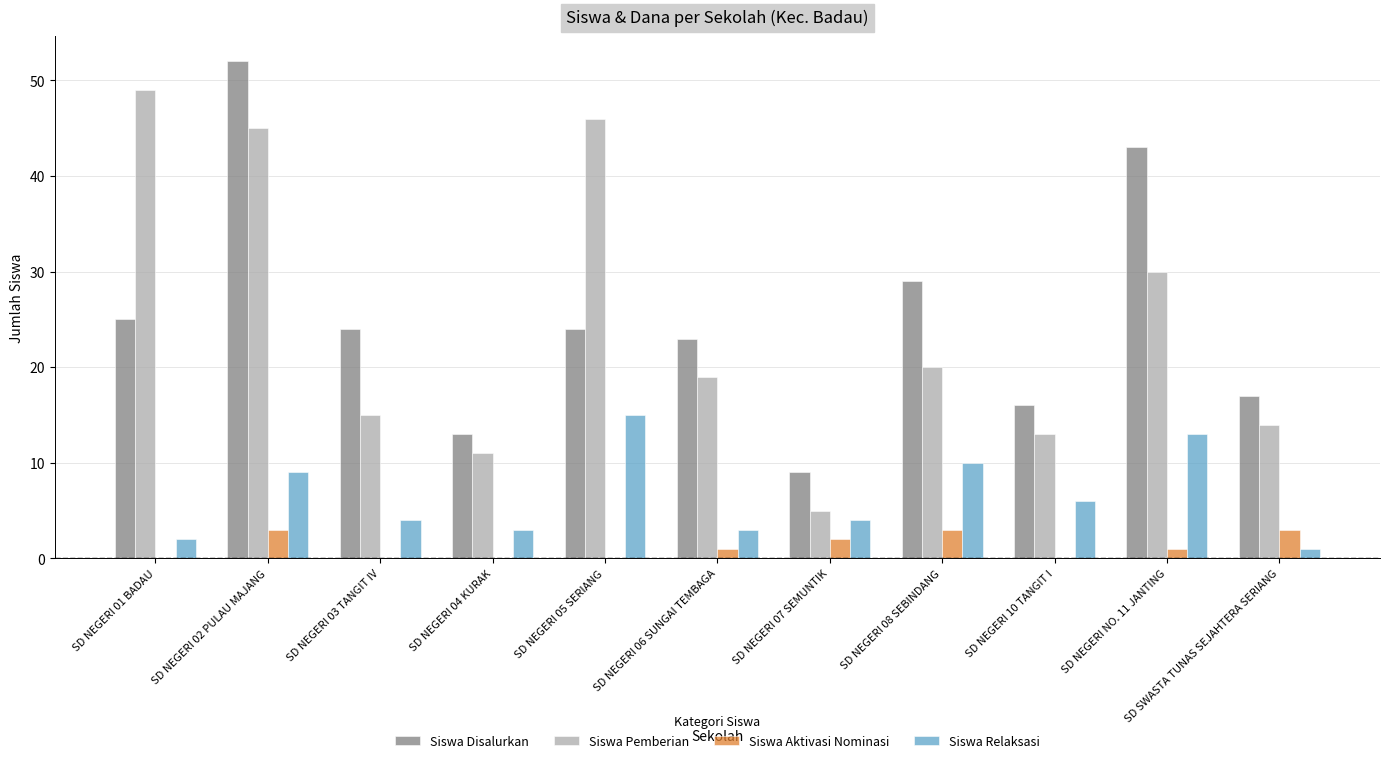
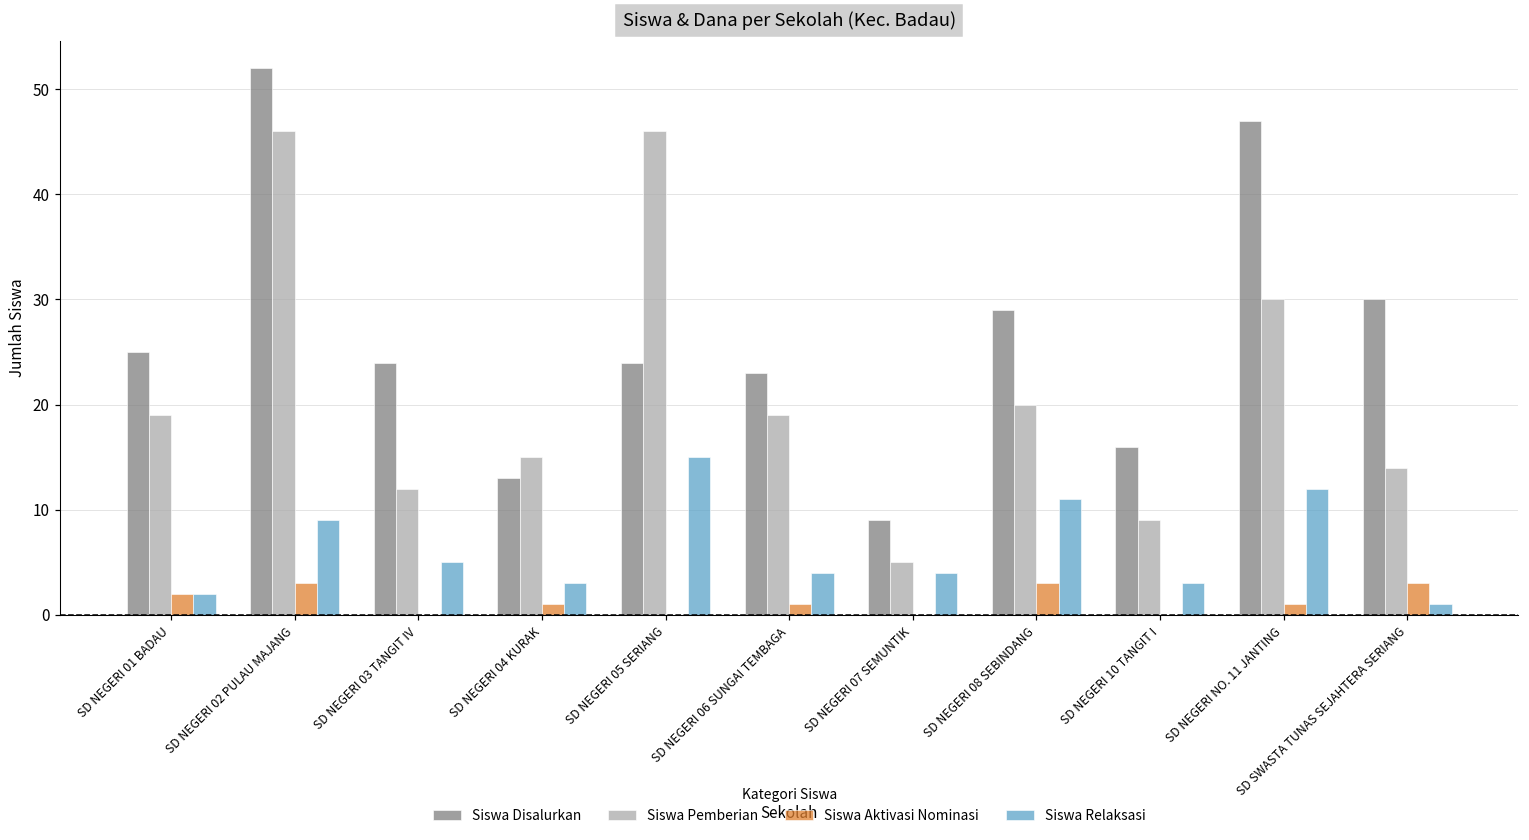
  {
    "Siswa Disalurkan": {
      "SD NEGERI 01 BADAU": 25,
      "SD NEGERI 02 PULAU MAJANG": 52,
      "SD NEGERI 03 TANGIT IV": 24,
      "SD NEGERI 04 KURAK": 13,
      "SD NEGERI 05 SERIANG": 24,
      "SD NEGERI 06 SUNGAI TEMBAGA": 23,
      "SD NEGERI 07 SEMUNTIK": 9,
      "SD NEGERI 08 SEBINDANG": 29,
      "SD NEGERI 10 TANGIT I": 16,
-     "SD NEGERI NO. 11 JANTING": 43,
-     "SD SWASTA TUNAS SEJAHTERA SERIANG": 17
+     "SD NEGERI NO. 11 JANTING": 47,
+     "SD SWASTA TUNAS SEJAHTERA SERIANG": 30
    },
    "Siswa Pemberian": {
-     "SD NEGERI 01 BADAU": 49,
-     "SD NEGERI 02 PULAU MAJANG": 45,
-     "SD NEGERI 03 TANGIT IV": 15,
-     "SD NEGERI 04 KURAK": 11,
+     "SD NEGERI 01 BADAU": 19,
+     "SD NEGERI 02 PULAU MAJANG": 46,
+     "SD NEGERI 03 TANGIT IV": 12,
+     "SD NEGERI 04 KURAK": 15,
      "SD NEGERI 05 SERIANG": 46,
      "SD NEGERI 06 SUNGAI TEMBAGA": 19,
      "SD NEGERI 07 SEMUNTIK": 5,
      "SD NEGERI 08 SEBINDANG": 20,
-     "SD NEGERI 10 TANGIT I": 13,
+     "SD NEGERI 10 TANGIT I": 9,
      "SD NEGERI NO. 11 JANTING": 30,
      "SD SWASTA TUNAS SEJAHTERA SERIANG": 14
    },
    "Siswa Aktivasi Nominasi": {
-     "SD NEGERI 01 BADAU": 0,
+     "SD NEGERI 01 BADAU": 2,
      "SD NEGERI 02 PULAU MAJANG": 3,
      "SD NEGERI 03 TANGIT IV": 0,
-     "SD NEGERI 04 KURAK": 0,
+     "SD NEGERI 04 KURAK": 1,
      "SD NEGERI 05 SERIANG": 0,
      "SD NEGERI 06 SUNGAI TEMBAGA": 1,
-     "SD NEGERI 07 SEMUNTIK": 2,
+     "SD NEGERI 07 SEMUNTIK": 0,
      "SD NEGERI 08 SEBINDANG": 3,
      "SD NEGERI 10 TANGIT I": 0,
      "SD NEGERI NO. 11 JANTING": 1,
      "SD SWASTA TUNAS SEJAHTERA SERIANG": 3
    },
    "Siswa Relaksasi": {
      "SD NEGERI 01 BADAU": 2,
      "SD NEGERI 02 PULAU MAJANG": 9,
-     "SD NEGERI 03 TANGIT IV": 4,
+     "SD NEGERI 03 TANGIT IV": 5,
      "SD NEGERI 04 KURAK": 3,
      "SD NEGERI 05 SERIANG": 15,
-     "SD NEGERI 06 SUNGAI TEMBAGA": 3,
+     "SD NEGERI 06 SUNGAI TEMBAGA": 4,
      "SD NEGERI 07 SEMUNTIK": 4,
-     "SD NEGERI 08 SEBINDANG": 10,
-     "SD NEGERI 10 TANGIT I": 6,
-     "SD NEGERI NO. 11 JANTING": 13,
+     "SD NEGERI 08 SEBINDANG": 11,
+     "SD NEGERI 10 TANGIT I": 3,
+     "SD NEGERI NO. 11 JANTING": 12,
      "SD SWASTA TUNAS SEJAHTERA SERIANG": 1
    }
  }
